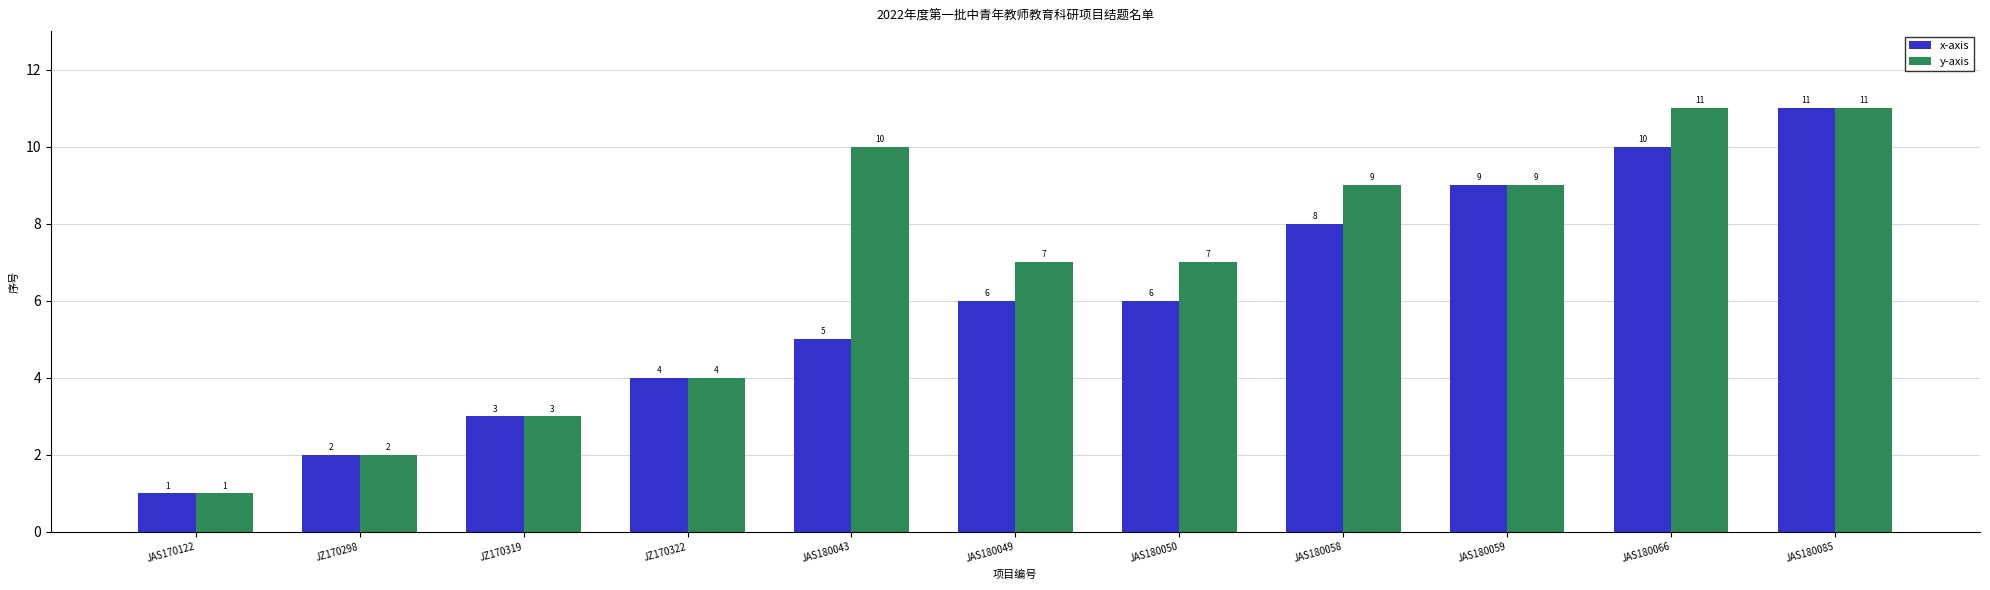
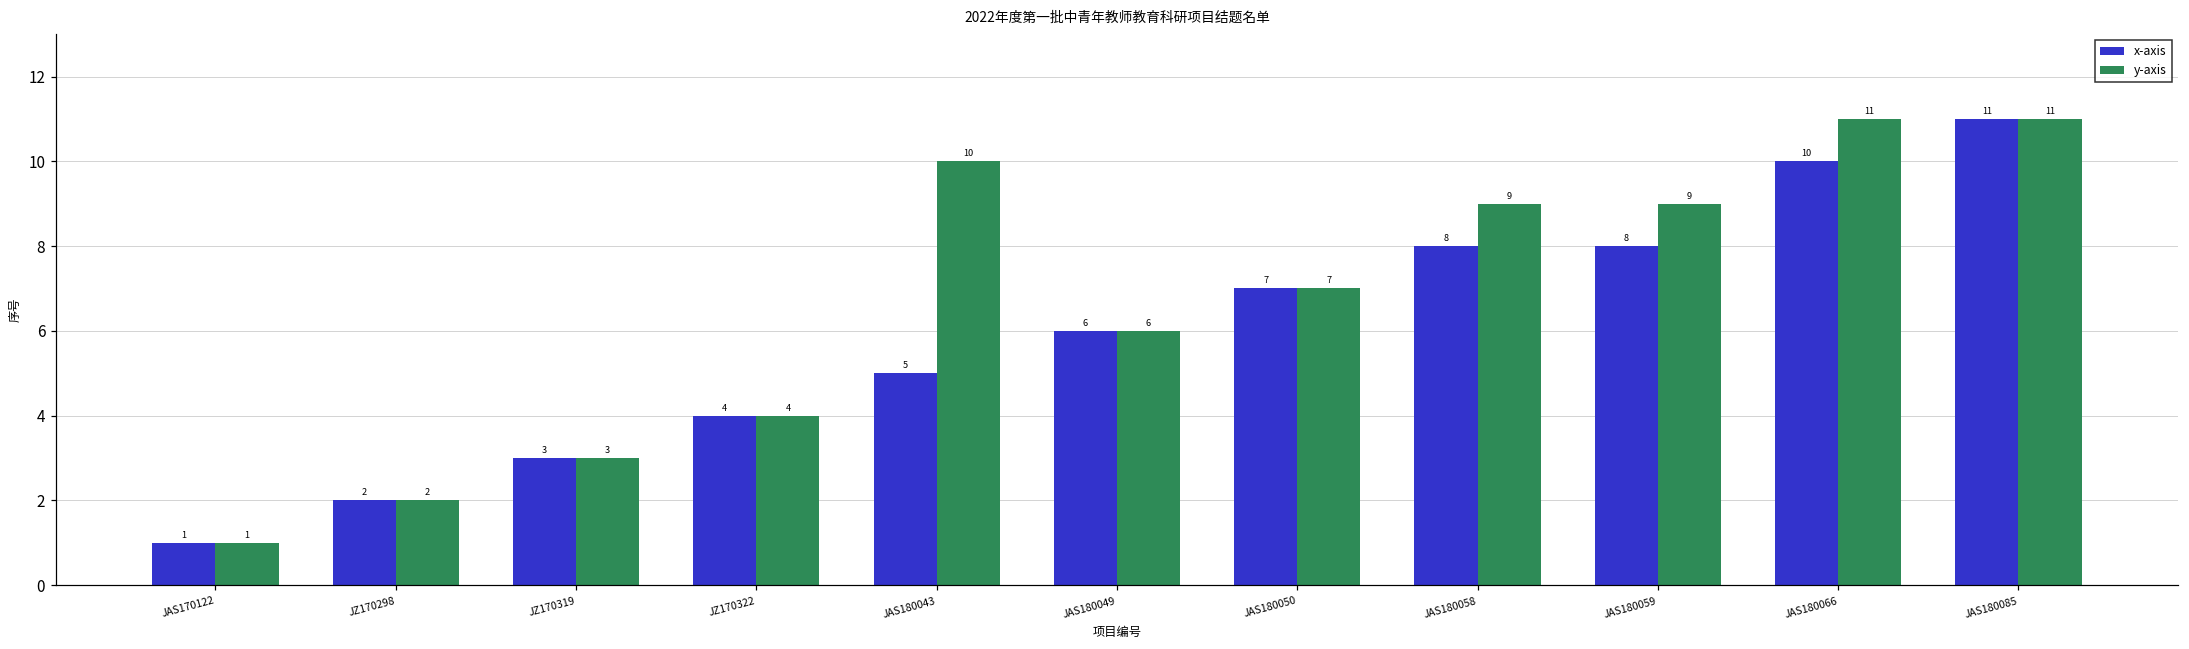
  {
    "x-axis": {
      "JAS170122": 1,
      "JZ170298": 2,
      "JZ170319": 3,
      "JZ170322": 4,
      "JAS180043": 5,
      "JAS180049": 6,
-     "JAS180050": 6,
+     "JAS180050": 7,
      "JAS180058": 8,
-     "JAS180059": 9,
+     "JAS180059": 8,
      "JAS180066": 10,
      "JAS180085": 11
    },
    "y-axis": {
      "JAS170122": 1,
      "JZ170298": 2,
      "JZ170319": 3,
      "JZ170322": 4,
      "JAS180043": 10,
-     "JAS180049": 7,
+     "JAS180049": 6,
      "JAS180050": 7,
      "JAS180058": 9,
      "JAS180059": 9,
      "JAS180066": 11,
      "JAS180085": 11
    }
  }
